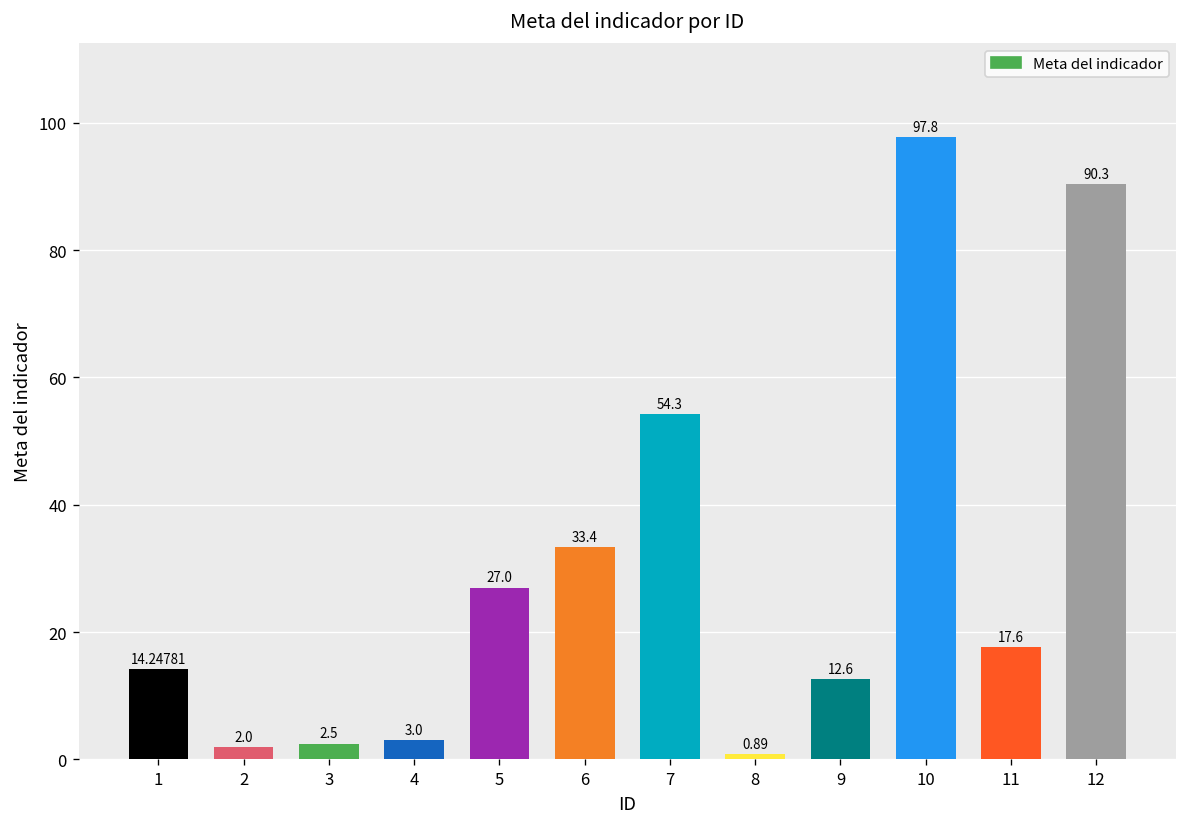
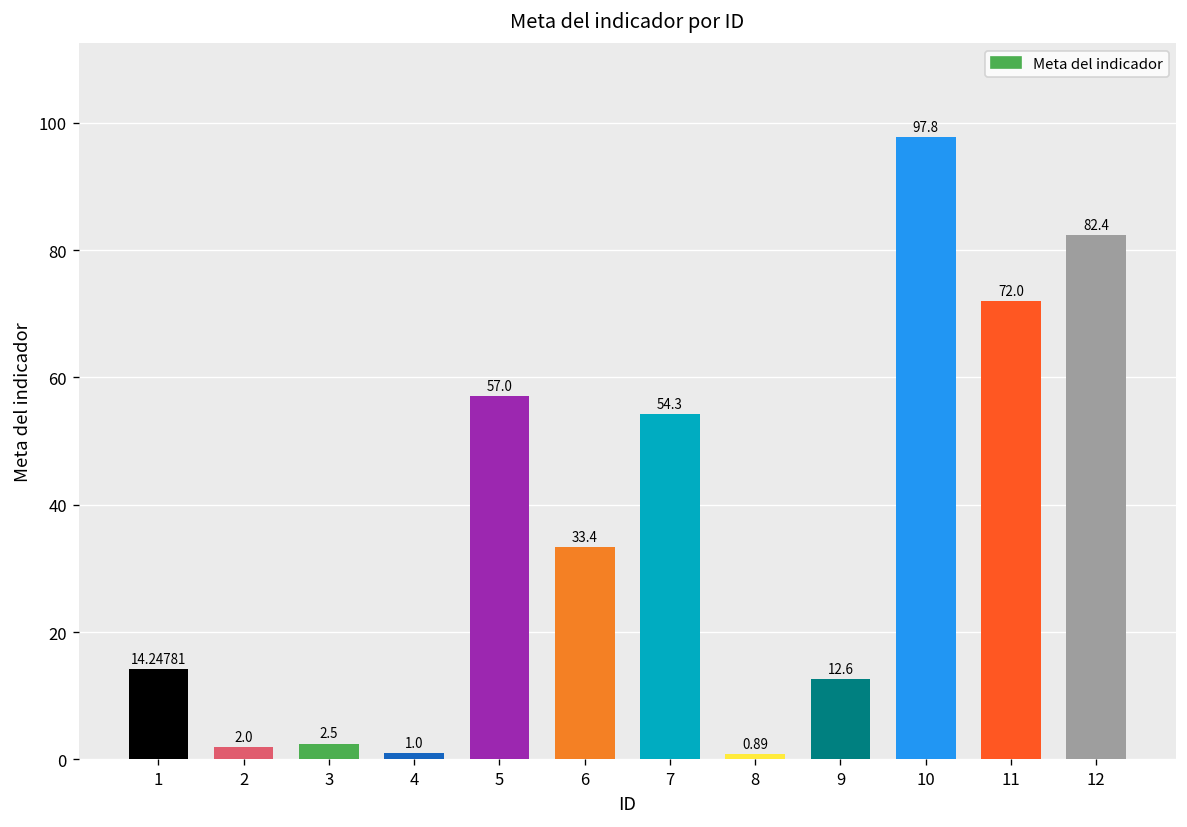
  {
    "1": 14.24781,
    "2": 2.0,
    "3": 2.5,
-   "4": 3.0,
-   "5": 27.0,
+   "4": 1.0,
+   "5": 57.0,
    "6": 33.4,
    "7": 54.3,
    "8": 0.89,
    "9": 12.6,
    "10": 97.8,
-   "11": 17.6,
-   "12": 90.3
+   "11": 72.0,
+   "12": 82.4
  }
